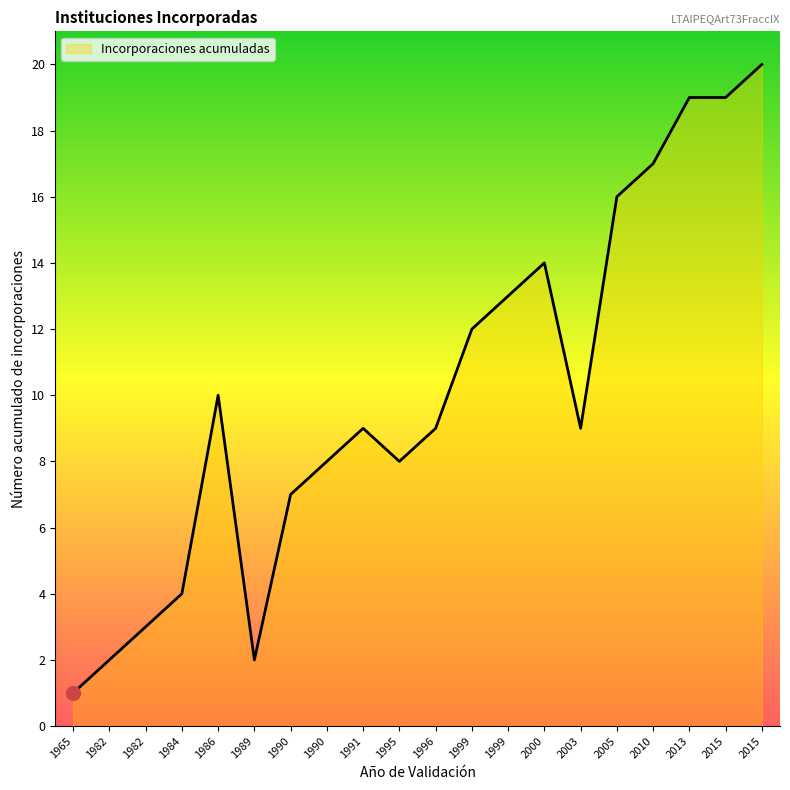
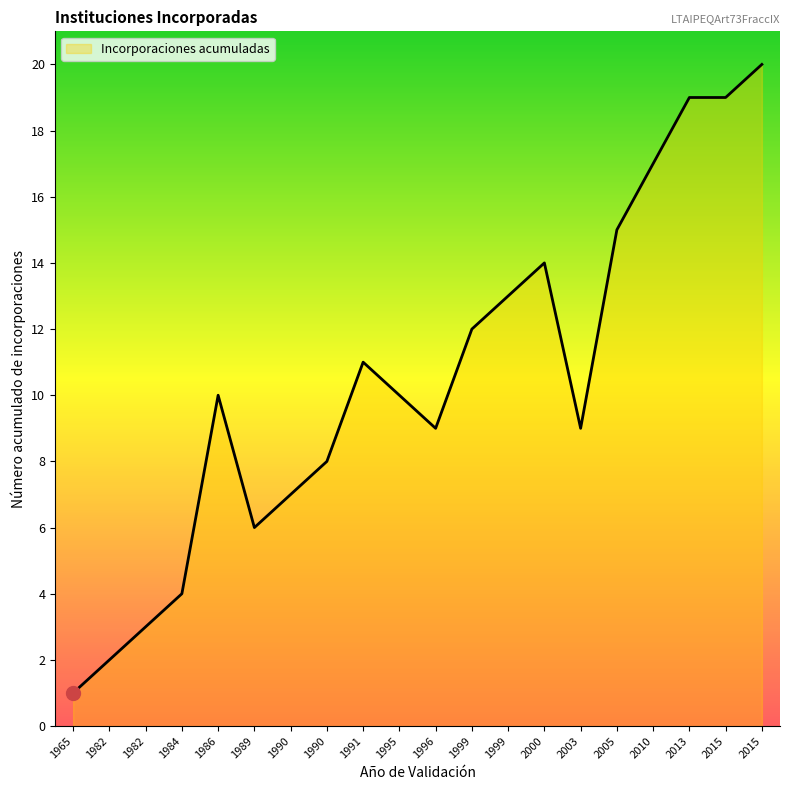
  {
    "Incorporaciones acumuladas": {
      "1984": 4,
      "1986": 10,
-     "1989": 2,
-     "1991": 9,
-     "1995": 8,
+     "1989": 6,
+     "1991": 11,
+     "1995": 10,
      "1996": 9,
      "2000": 14,
      "2003": 9,
-     "2005": 16,
+     "2005": 15,
      "2010": 17,
      "2013": 19
    }
  }
